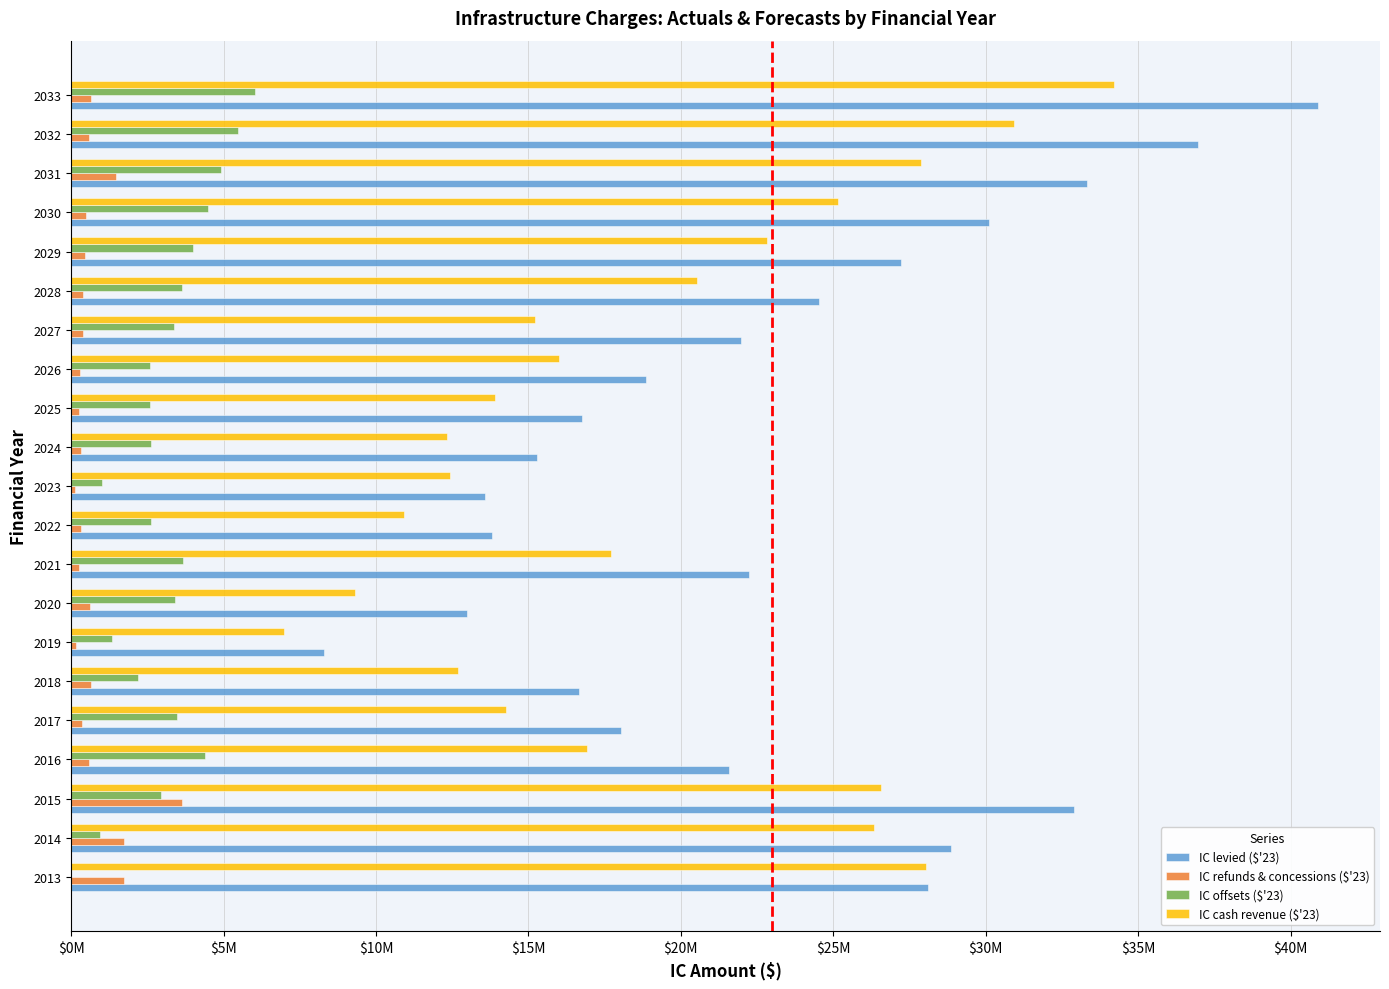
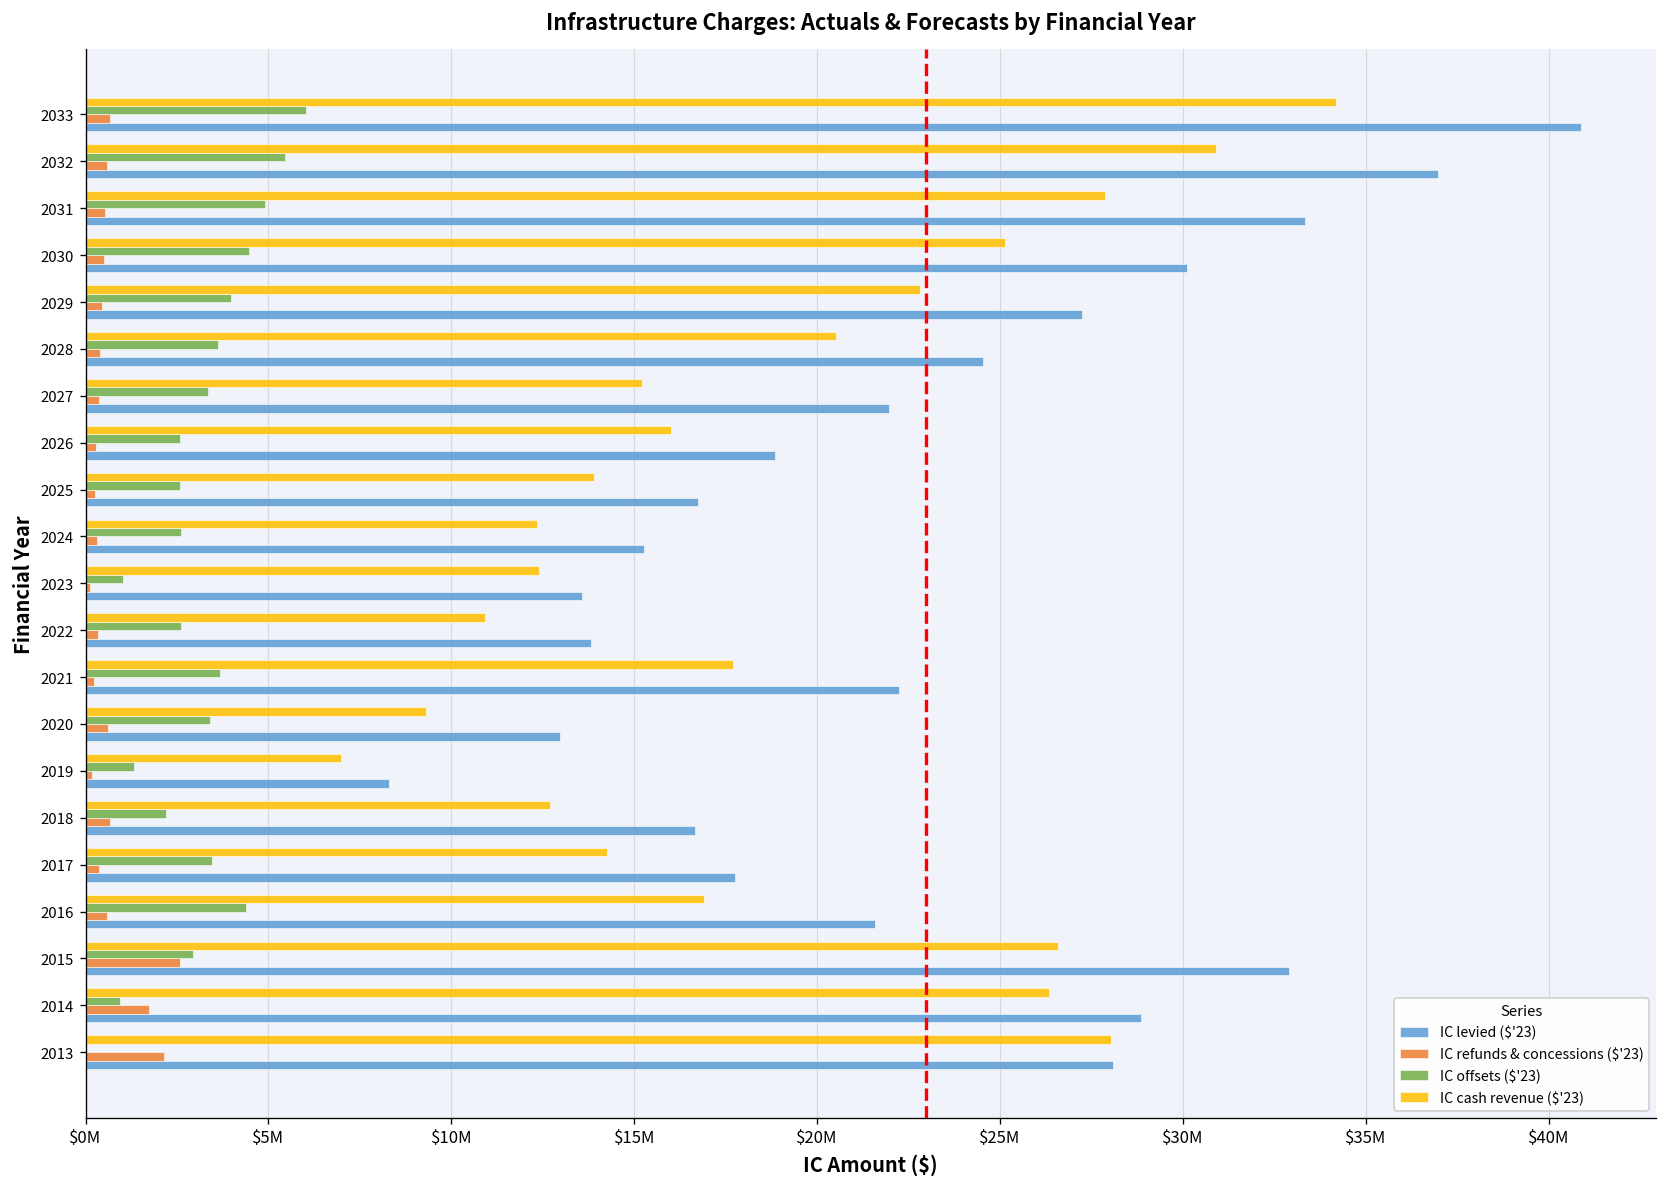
  {
    "IC levied ($'23)": {
      "2033": "$40900000",
      "2032": "$37000000",
      "2031": "$33300000",
      "2030": "$30100000",
      "2029": "$27200000",
      "2028": "$24500000",
      "2027": "$22000000",
      "2026": "$18900000",
      "2025": "$16700000",
      "2024": "$15300000",
      "2023": "$13600000",
      "2022": "$13800000",
      "2021": "$22200000",
      "2020": "$13000000",
      "2019": "$8300000",
      "2018": "$16700000",
-     "2017": "$18000000",
+     "2017": "$17700000",
      "2016": "$21600000",
      "2015": "$32900000",
      "2014": "$28900000",
      "2013": "$28100000"
    },
    "IC refunds & concessions ($'23)": {
      "2033": "$700000",
      "2032": "$600000",
-     "2031": "$1500000",
+     "2031": "$500000",
      "2030": "$500000",
      "2029": "$400000",
      "2028": "$400000",
      "2027": "$400000",
      "2026": "$300000",
      "2025": "$300000",
      "2024": "$300000",
      "2023": "$100000",
      "2022": "$300000",
      "2021": "$200000",
      "2020": "$600000",
      "2019": "$200000",
      "2018": "$700000",
      "2017": "$400000",
      "2016": "$600000",
-     "2015": "$3600000",
+     "2015": "$2600000",
      "2014": "$1700000",
-     "2013": "$1700000"
+     "2013": "$2100000"
    },
    "IC offsets ($'23)": {
      "2033": "$6000000",
      "2032": "$5500000",
      "2031": "$4900000",
      "2030": "$4500000",
      "2029": "$4000000",
      "2028": "$3600000",
      "2027": "$3400000",
      "2026": "$2600000",
      "2025": "$2600000",
      "2024": "$2600000",
      "2023": "$1000000",
      "2022": "$2600000",
      "2021": "$3700000",
      "2020": "$3400000",
      "2019": "$1300000",
      "2018": "$2200000",
      "2017": "$3500000",
      "2016": "$4400000",
      "2015": "$2900000",
      "2014": "$900000",
      "2013": "$0"
    },
    "IC cash revenue ($'23)": {
      "2033": "$34200000",
      "2032": "$30900000",
      "2031": "$27900000",
      "2030": "$25100000",
      "2029": "$22800000",
      "2028": "$20500000",
      "2027": "$15200000",
      "2026": "$16000000",
      "2025": "$13900000",
      "2024": "$12300000",
      "2023": "$12400000",
      "2022": "$10900000",
      "2021": "$17700000",
      "2020": "$9300000",
      "2019": "$7000000",
      "2018": "$12700000",
      "2017": "$14300000",
      "2016": "$16900000",
      "2015": "$26600000",
      "2014": "$26300000",
      "2013": "$28000000"
    }
  }
